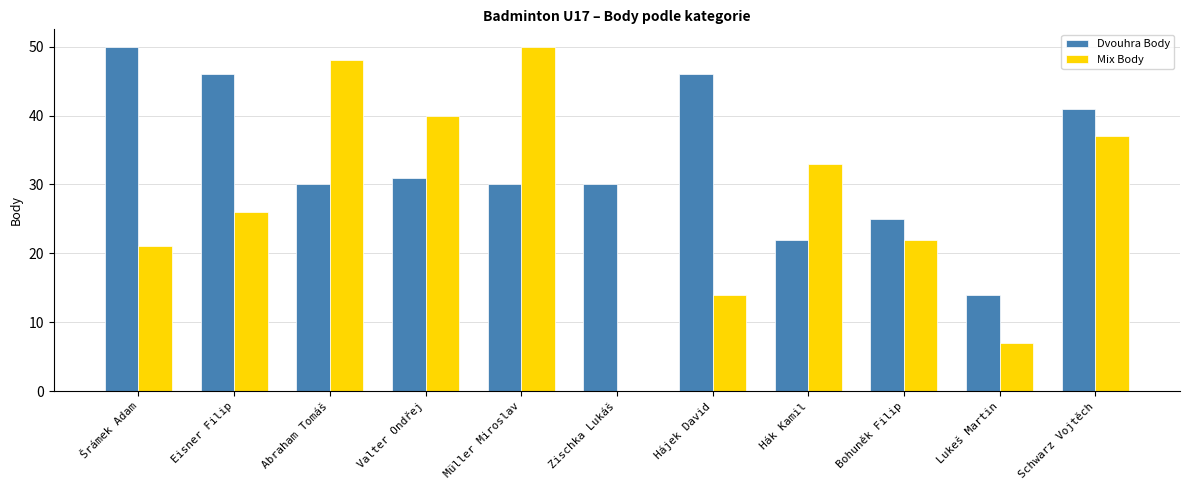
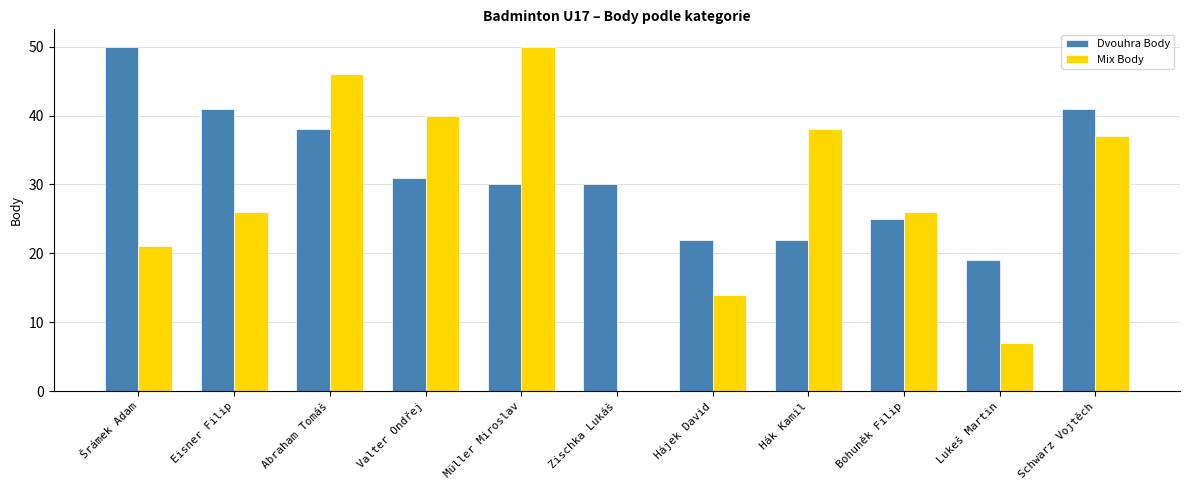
  {
    "Dvouhra Body": {
      "Šrámek Adam": 50,
-     "Eisner Filip": 46,
-     "Abraham Tomáš": 30,
+     "Eisner Filip": 41,
+     "Abraham Tomáš": 38,
      "Valter Ondřej": 31,
      "Müller Miroslav": 30,
      "Zischka Lukáš": 30,
-     "Hájek David": 46,
+     "Hájek David": 22,
      "Hák Kamil": 22,
      "Bohuněk Filip": 25,
-     "Lukeš Martin": 14,
+     "Lukeš Martin": 19,
      "Schwarz Vojtěch": 41
    },
    "Mix Body": {
      "Šrámek Adam": 21,
      "Eisner Filip": 26,
-     "Abraham Tomáš": 48,
+     "Abraham Tomáš": 46,
      "Valter Ondřej": 40,
      "Müller Miroslav": 50,
      "Zischka Lukáš": 0,
      "Hájek David": 14,
-     "Hák Kamil": 33,
-     "Bohuněk Filip": 22,
+     "Hák Kamil": 38,
+     "Bohuněk Filip": 26,
      "Lukeš Martin": 7,
      "Schwarz Vojtěch": 37
    }
  }
